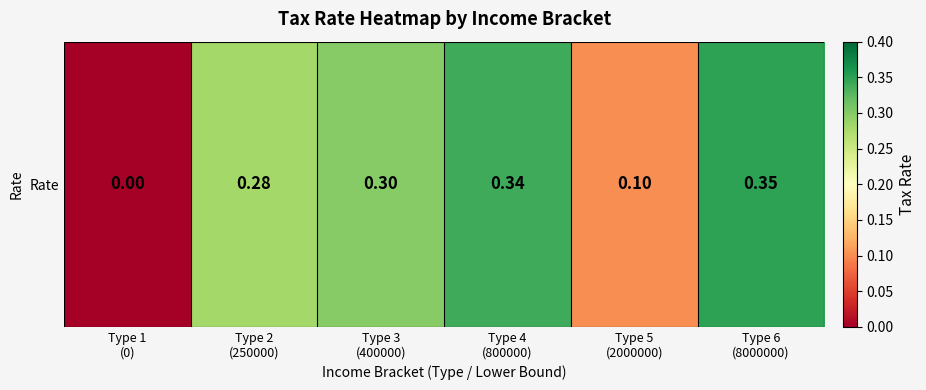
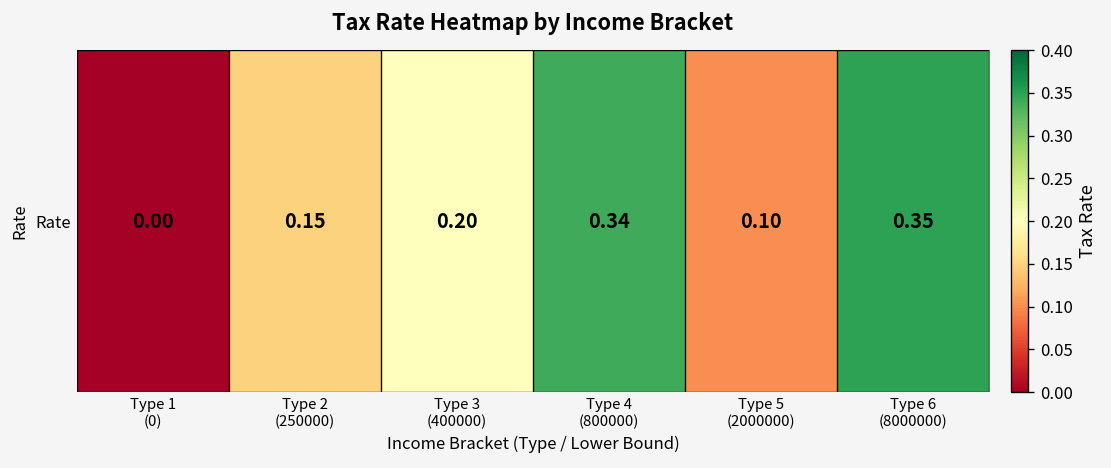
  {
    "Rate": {
      "Type 1 (0)": 0.00,
-     "Type 2 (250000)": 0.28,
-     "Type 3 (400000)": 0.30,
+     "Type 2 (250000)": 0.15,
+     "Type 3 (400000)": 0.20,
      "Type 4 (800000)": 0.34,
      "Type 5 (2000000)": 0.10,
      "Type 6 (8000000)": 0.35
    }
  }
